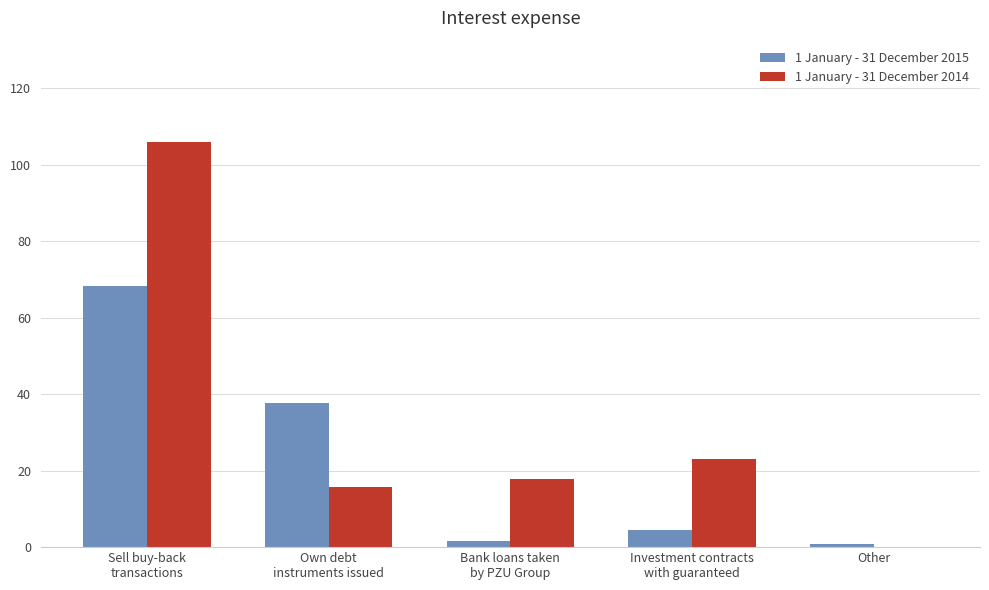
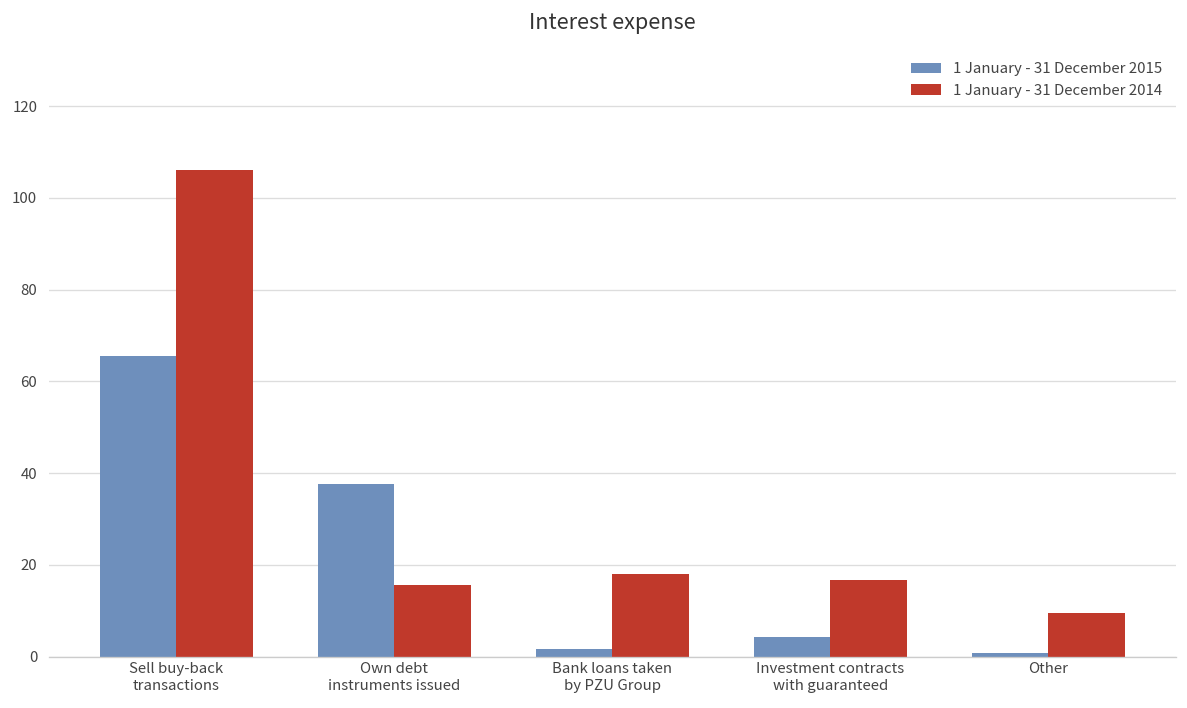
  {
    "1 January - 31 December 2015": {
-     "Sell buy-back transactions": 68,
+     "Sell buy-back transactions": 65,
      "Own debt instruments issued": 38,
      "Bank loans taken by PZU Group": 2,
      "Investment contracts with guaranteed": 4,
      "Other": 1
    },
    "1 January - 31 December 2014": {
      "Sell buy-back transactions": 106,
      "Own debt instruments issued": 16,
      "Bank loans taken by PZU Group": 18,
-     "Investment contracts with guaranteed": 23,
-     "Other": 0
+     "Investment contracts with guaranteed": 17,
+     "Other": 10
    }
  }
